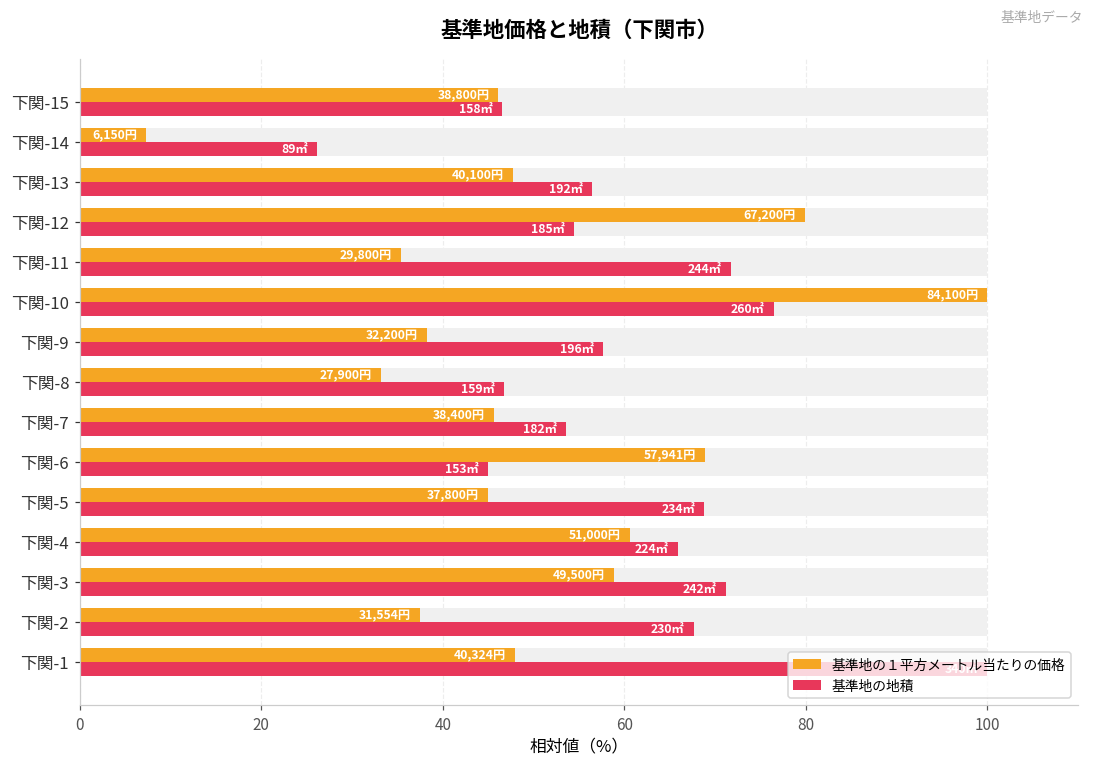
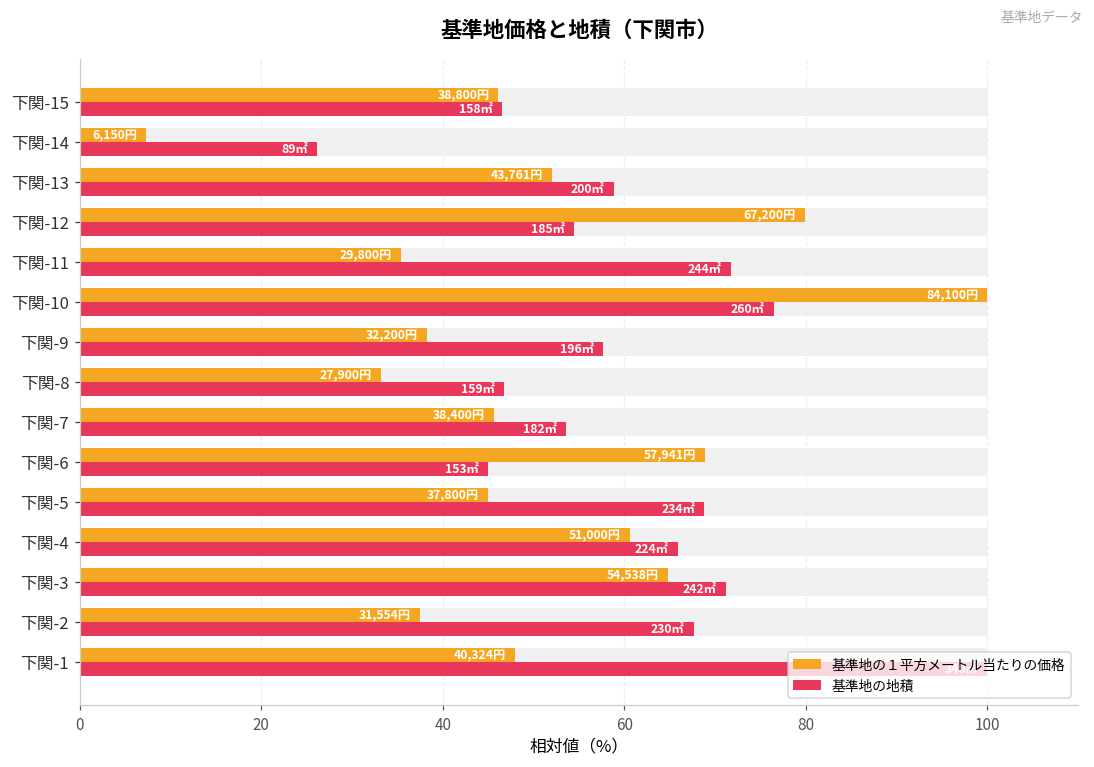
  {
    "基準地の１平方メートル当たりの価格": {
-     "下関-13": "40,100円",
-     "下関-3": "49,500円"
+     "下関-13": "43,761円",
+     "下関-3": "54,538円"
    },
    "基準地の地積": {
-     "下関-13": "192㎡"
+     "下関-13": "200㎡"
    }
  }
